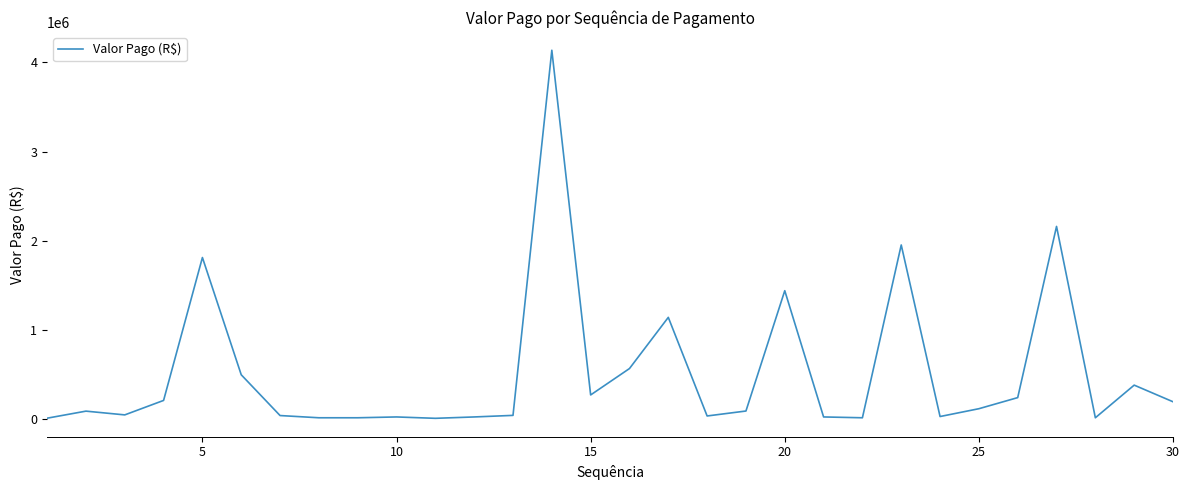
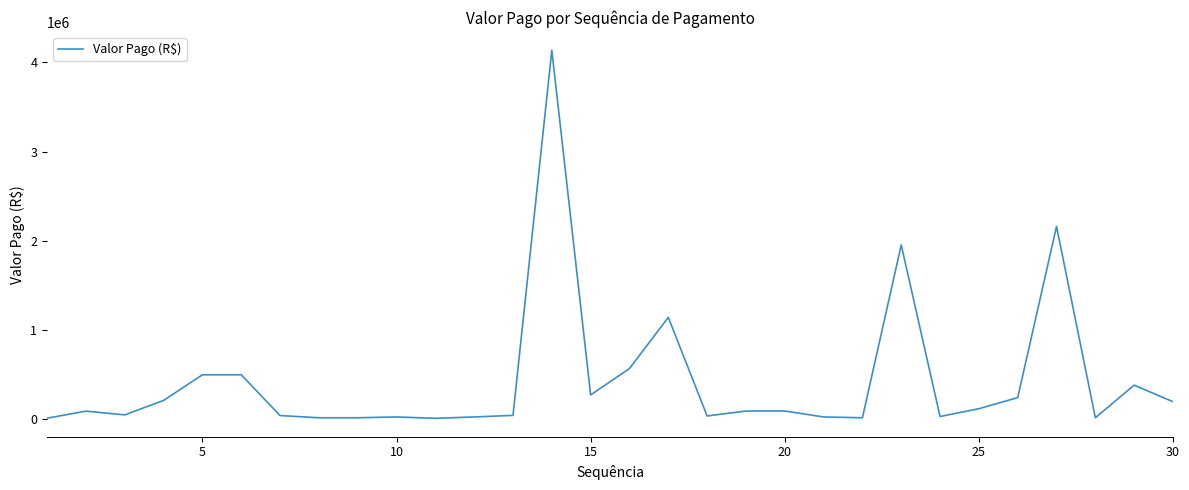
  {
-   "5": 1800000,
+   "5": 500000,
    "10": 0,
    "15": 300000,
-   "20": 1400000,
+   "20": 100000,
    "25": 100000,
    "30": 200000
  }
